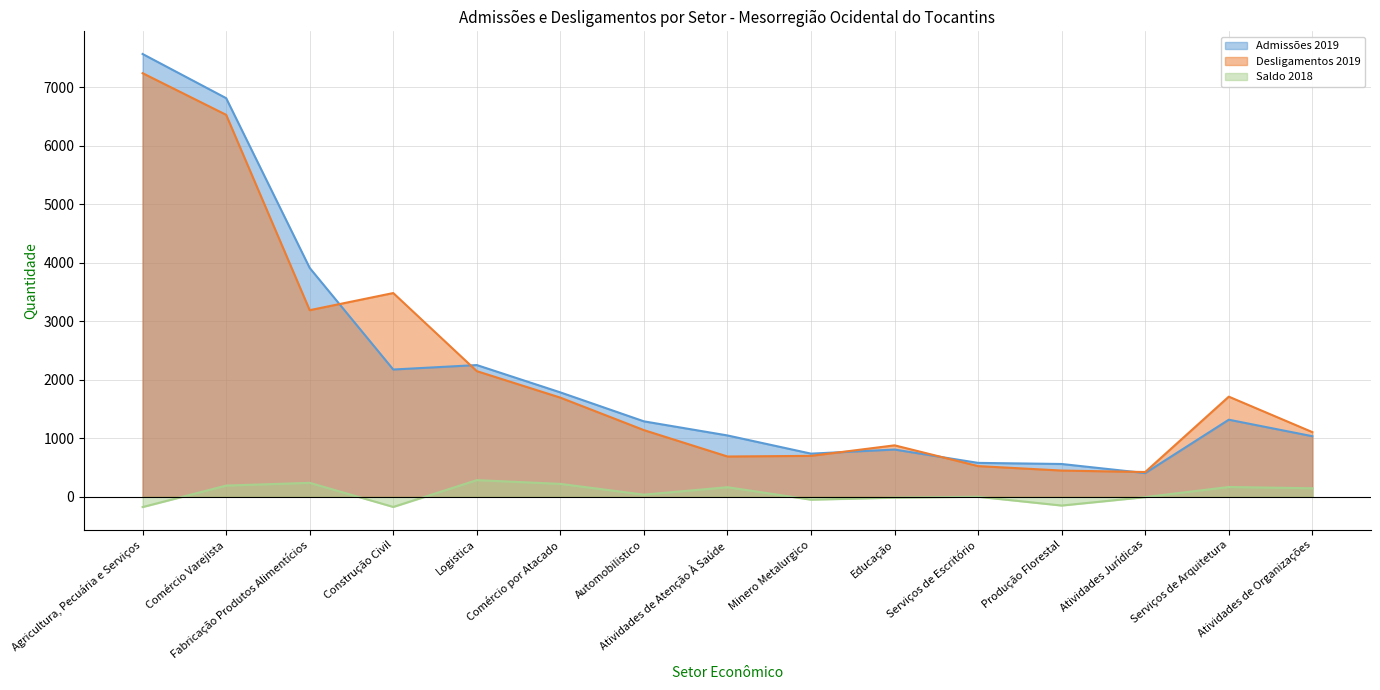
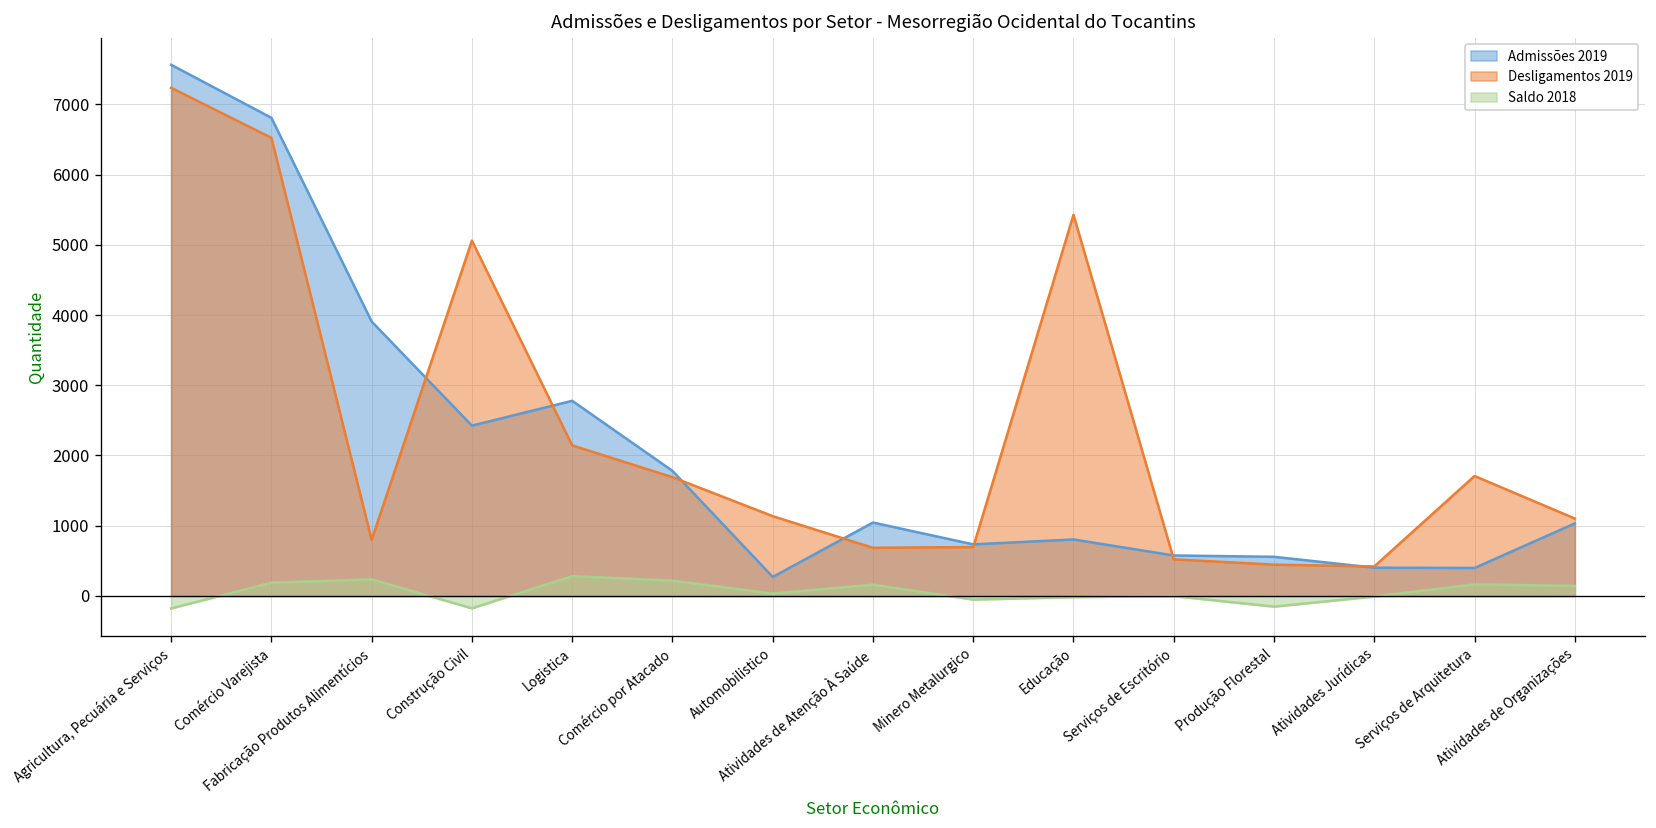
  {
    "Admissões 2019": {
      "Agricultura, Pecuária e Serviços": 7600,
      "Comércio Varejista": 6800,
      "Fabricação Produtos Alimentícios": 3900,
-     "Construção Civil": 2200,
-     "Logistica": 2200,
+     "Construção Civil": 2400,
+     "Logistica": 2800,
      "Comércio por Atacado": 1800,
-     "Automobilistico": 1300,
+     "Automobilistico": 300,
      "Atividades de Atenção À Saúde": 1000,
      "Educação": 800,
      "Serviços de Escritório": 600,
      "Produção Florestal": 600,
-     "Serviços de Arquitetura": 1300,
+     "Serviços de Arquitetura": 400,
      "Atividades de Organizações": 1000
    },
    "Desligamentos 2019": {
      "Agricultura, Pecuária e Serviços": 7200,
      "Comércio Varejista": 6500,
-     "Fabricação Produtos Alimentícios": 3200,
-     "Construção Civil": 3500,
+     "Fabricação Produtos Alimentícios": 800,
+     "Construção Civil": 5100,
      "Logistica": 2100,
      "Comércio por Atacado": 1700,
      "Automobilistico": 1100,
      "Atividades de Atenção À Saúde": 700,
-     "Educação": 900,
+     "Educação": 5400,
      "Serviços de Escritório": 500,
      "Produção Florestal": 400,
      "Serviços de Arquitetura": 1700,
      "Atividades de Organizações": 1100
    }
  }
